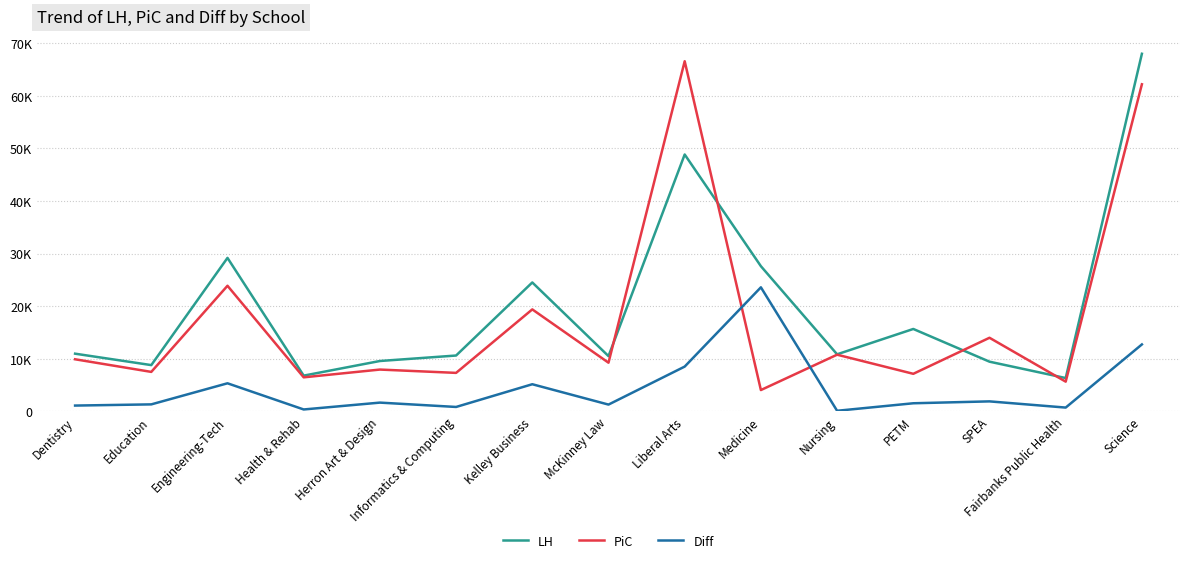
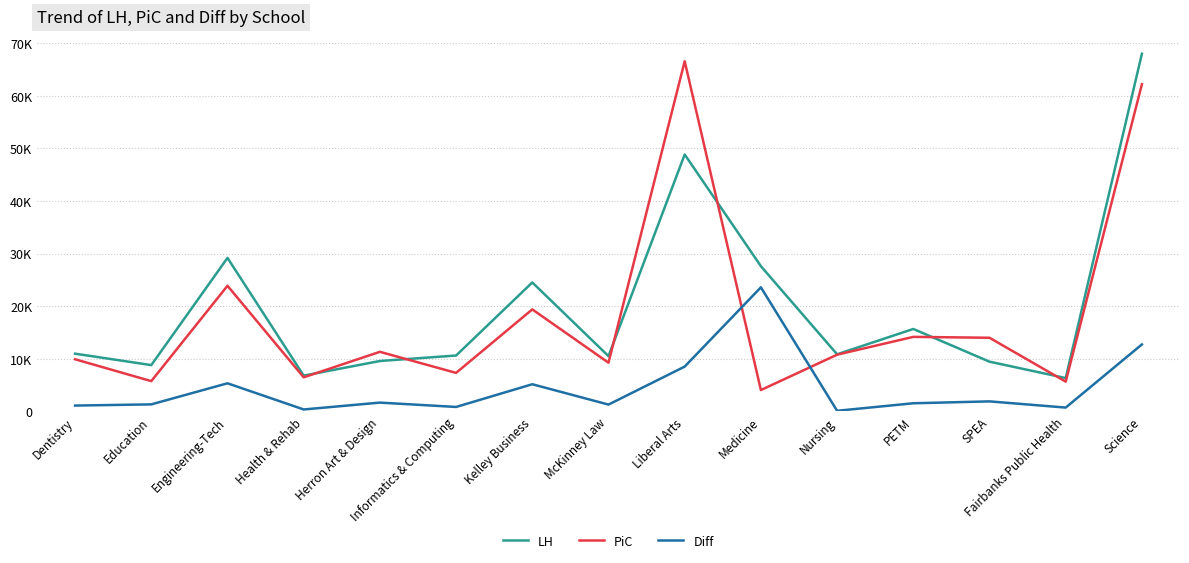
  {
    "PiC": {
      "Dentistry": 10000,
-     "Education": 7000,
+     "Education": 6000,
      "Engineering-Tech": 24000,
-     "Herron Art & Design": 8000,
+     "Herron Art & Design": 11000,
      "Informatics & Computing": 7000,
      "Kelley Business": 19000,
      "McKinney Law": 9000,
      "Liberal Arts": 67000,
      "Medicine": 4000,
-     "PETM": 7000,
+     "PETM": 14000,
      "SPEA": 14000,
      "Fairbanks Public Health": 6000,
      "Science": 62000
    }
  }
